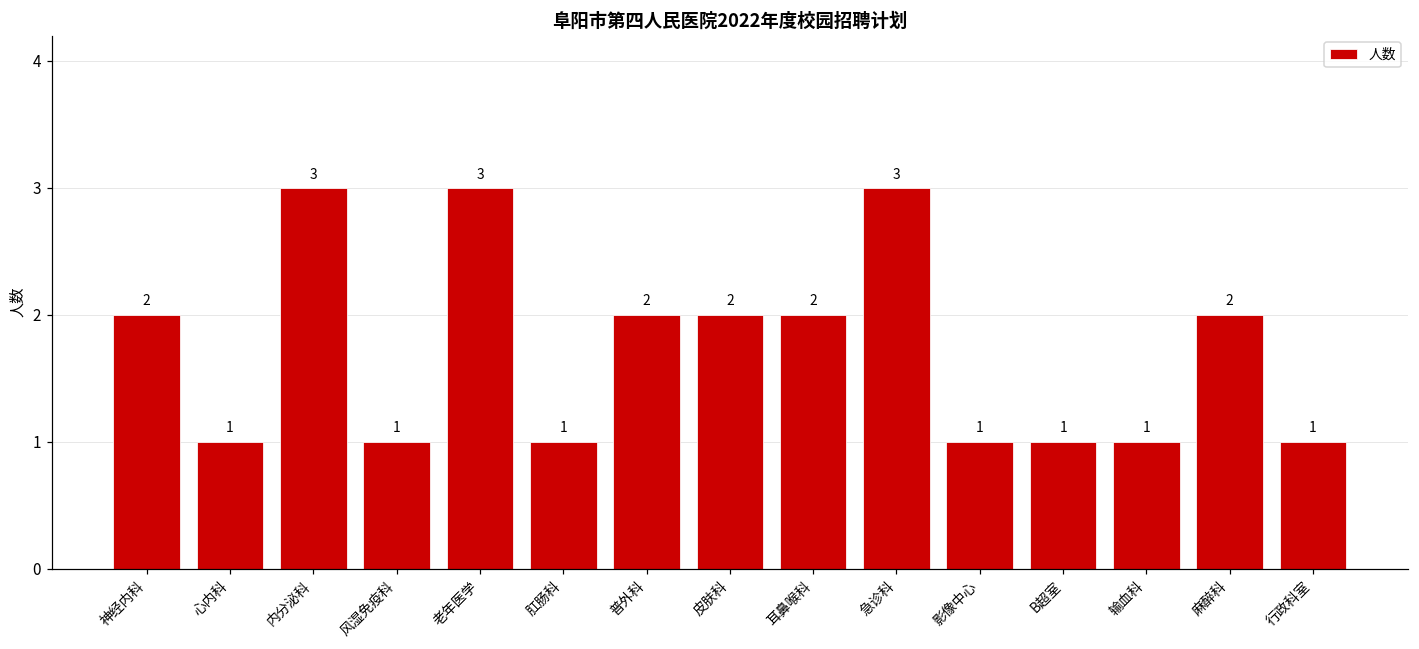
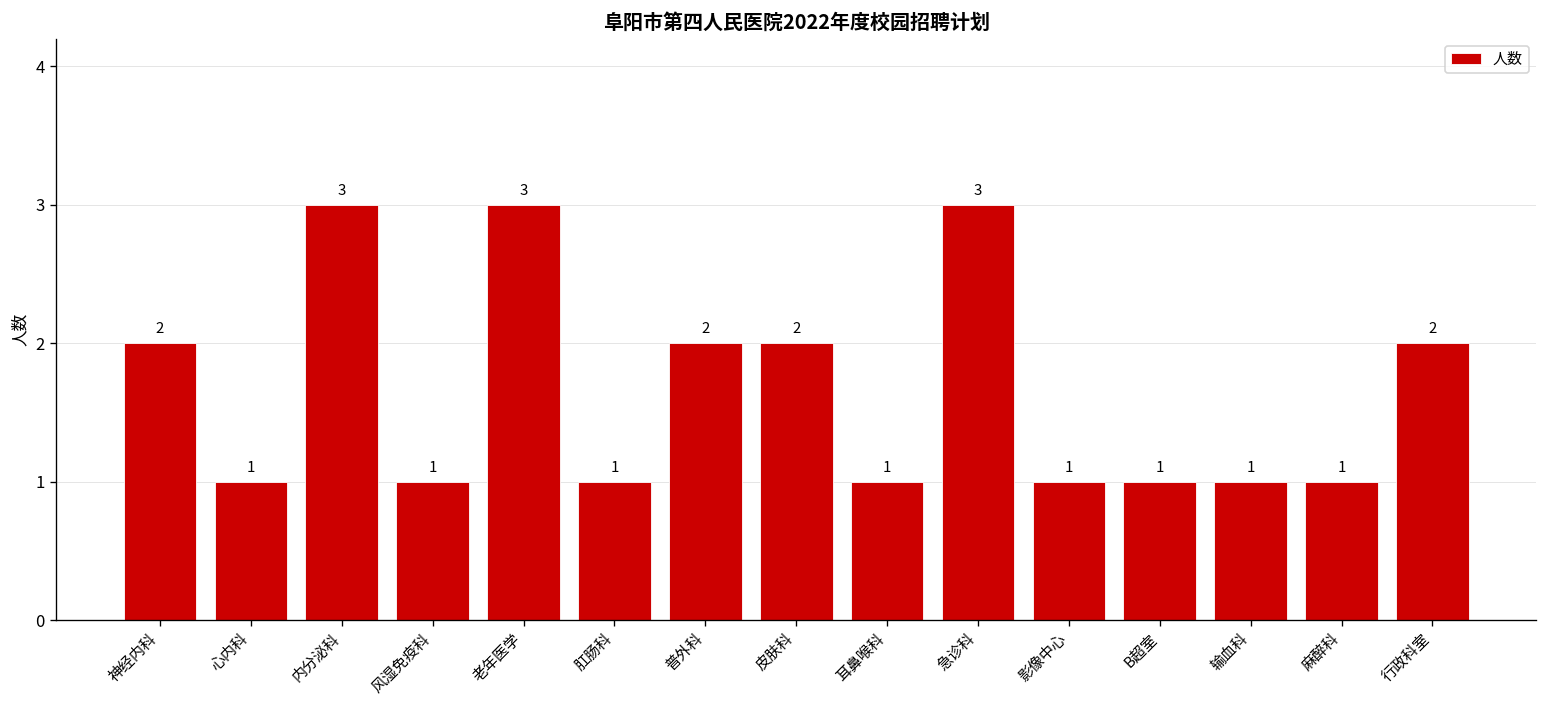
  {
    "神经内科": 2,
    "心内科": 1,
    "内分泌科": 3,
    "风湿免疫科": 1,
    "老年医学": 3,
    "肛肠科": 1,
    "普外科": 2,
    "皮肤科": 2,
-   "耳鼻喉科": 2,
+   "耳鼻喉科": 1,
    "急诊科": 3,
    "影像中心": 1,
    "B超室": 1,
    "输血科": 1,
-   "麻醉科": 2,
-   "行政科室": 1
+   "麻醉科": 1,
+   "行政科室": 2
  }
